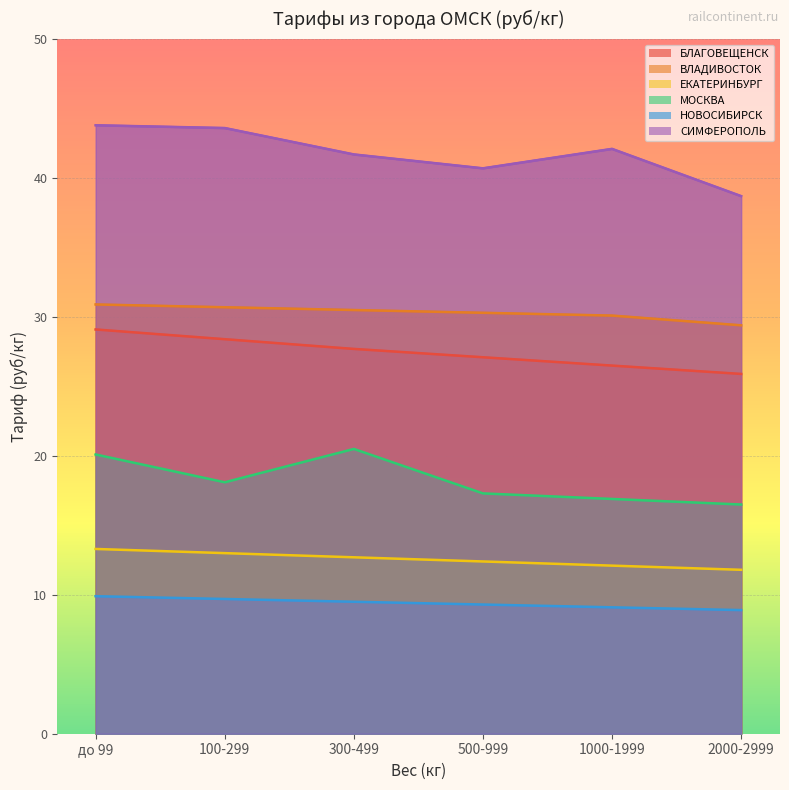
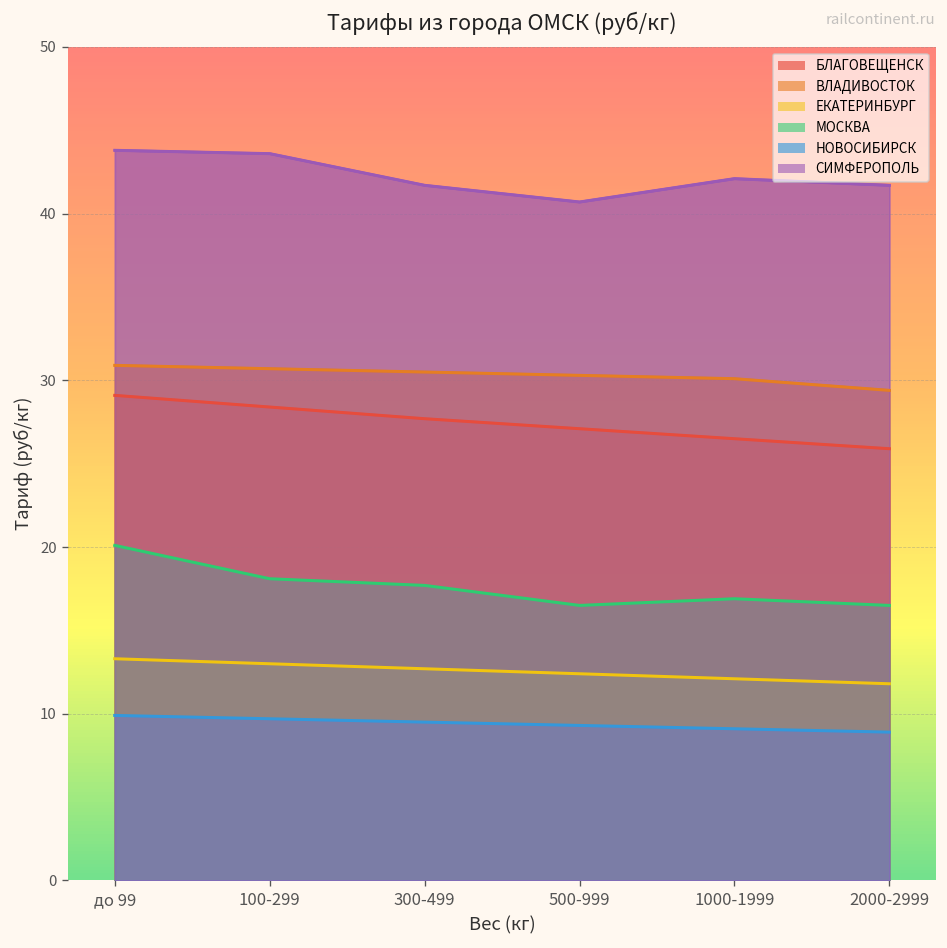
  {
    "МОСКВА": {
      "до 99": 20.1,
      "100-299": 18.1,
-     "300-499": 20.5,
-     "500-999": 17.3,
+     "300-499": 17.7,
+     "500-999": 16.5,
      "1000-1999": 16.9,
      "2000-2999": 16.5
    },
    "НОВОСИБИРСК": {
      "до 99": 9.9,
      "100-299": 9.7,
      "300-499": 9.5,
      "500-999": 9.3,
      "1000-1999": 9.1,
      "2000-2999": 8.9
    },
    "СИМФЕРОПОЛЬ": {
      "до 99": 43.8,
      "100-299": 43.6,
      "300-499": 41.7,
      "500-999": 40.7,
      "1000-1999": 42.1,
-     "2000-2999": 38.7
+     "2000-2999": 41.7
    }
  }
